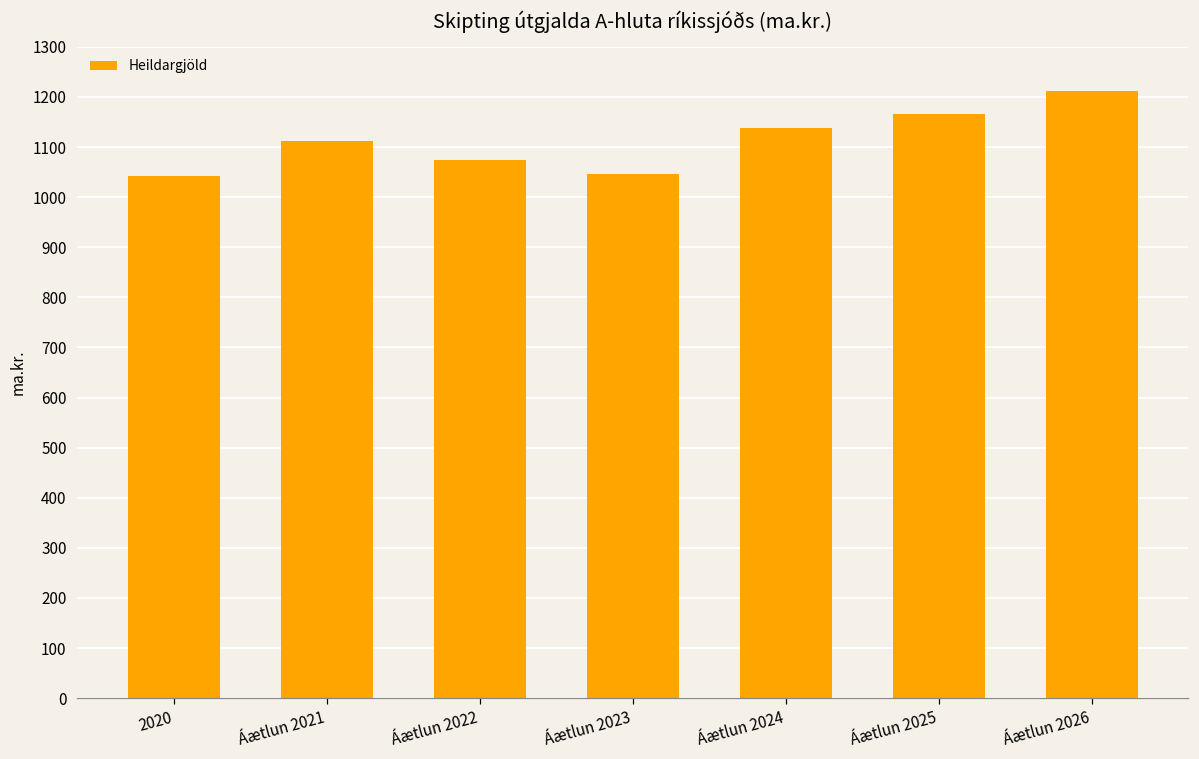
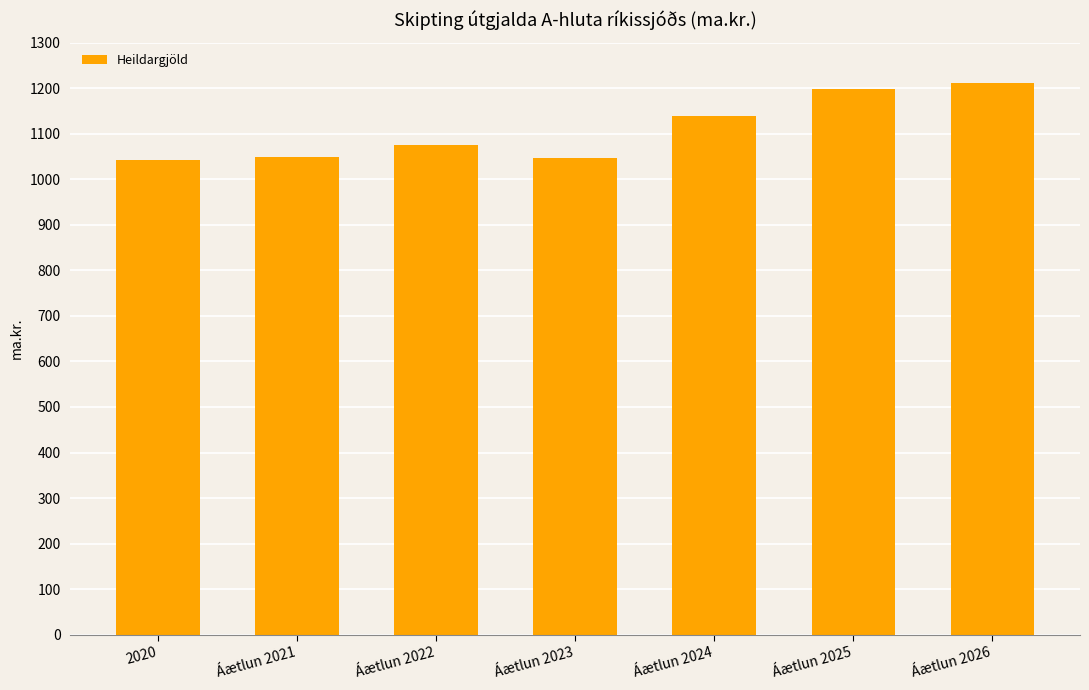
  {
    "2020": 1040,
-   "Áætlun 2021": 1110,
+   "Áætlun 2021": 1050,
    "Áætlun 2022": 1070,
    "Áætlun 2023": 1050,
    "Áætlun 2024": 1140,
-   "Áætlun 2025": 1170,
+   "Áætlun 2025": 1200,
    "Áætlun 2026": 1210
  }
